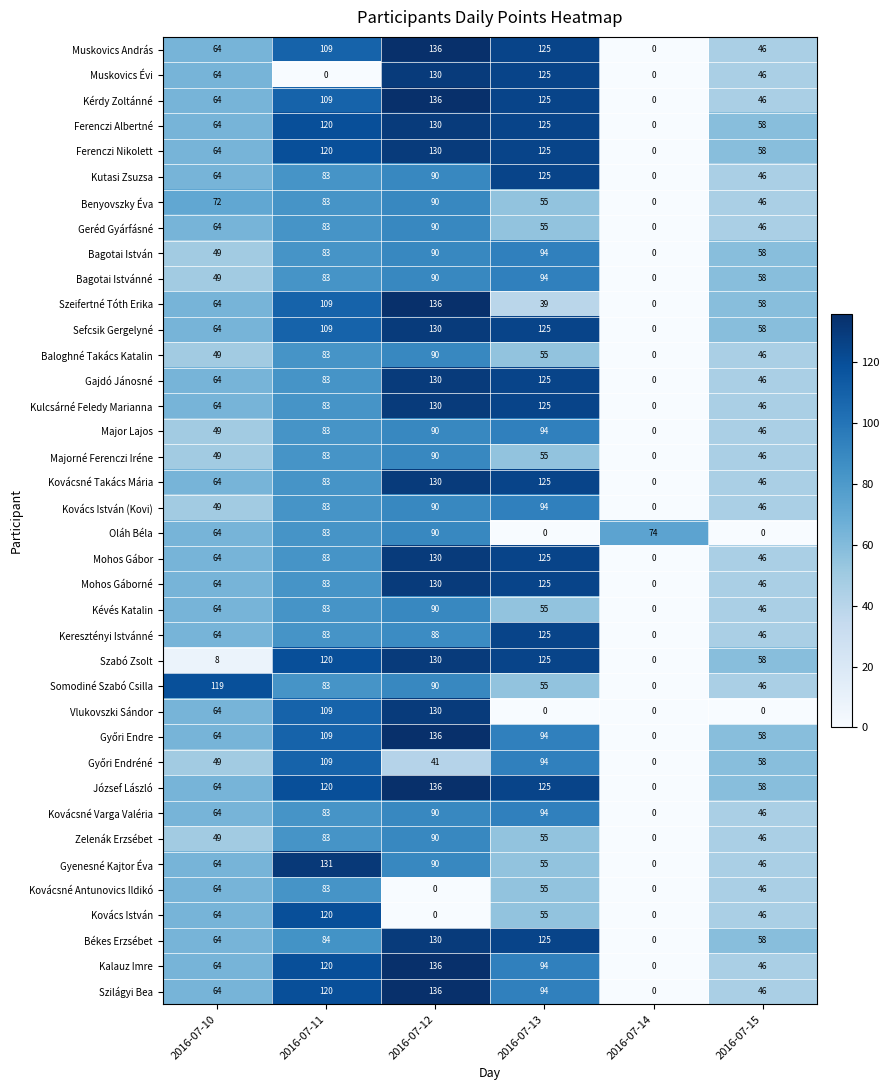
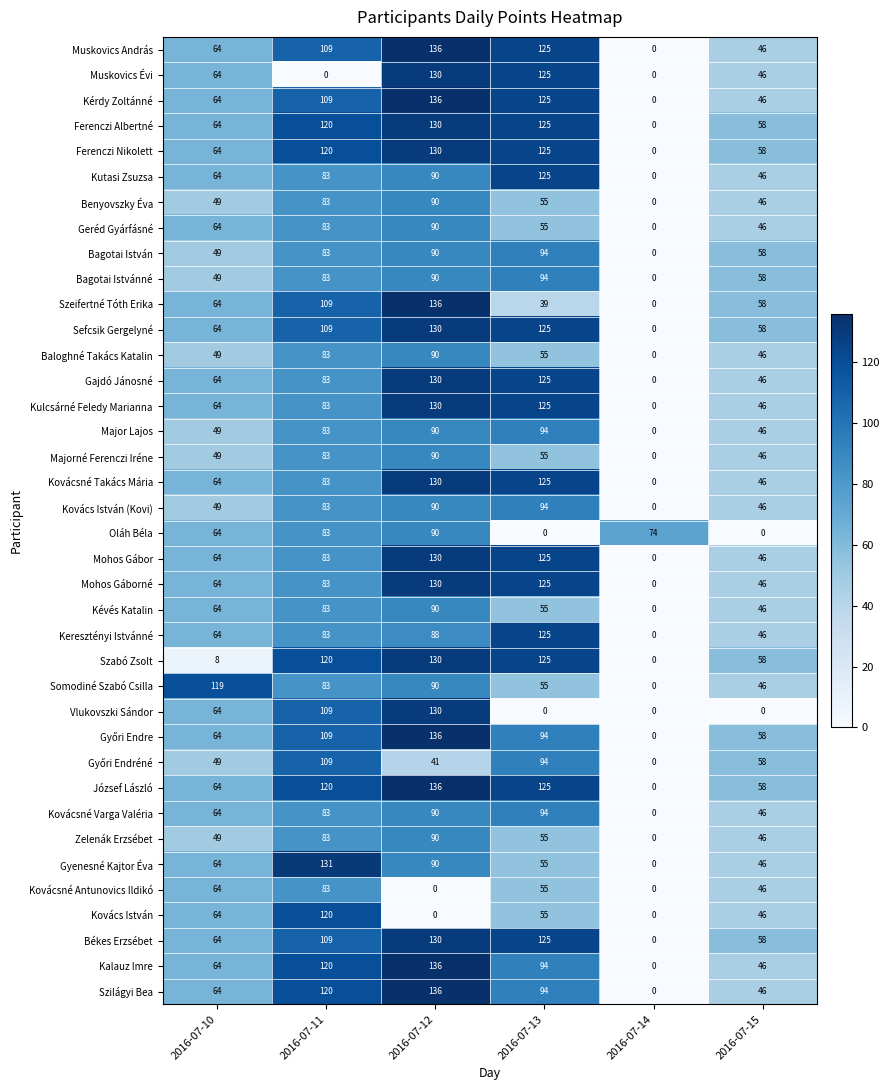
  {
    "Benyovszky Éva": {
-     "2016-07-10": 72,
+     "2016-07-10": 49,
      "2016-07-11": 83,
      "2016-07-12": 90,
      "2016-07-13": 55,
      "2016-07-14": 0,
      "2016-07-15": 46
    },
    "Békes Erzsébet": {
      "2016-07-10": 64,
-     "2016-07-11": 84,
+     "2016-07-11": 109,
      "2016-07-12": 130,
      "2016-07-13": 125,
      "2016-07-14": 0,
      "2016-07-15": 58
    }
  }
